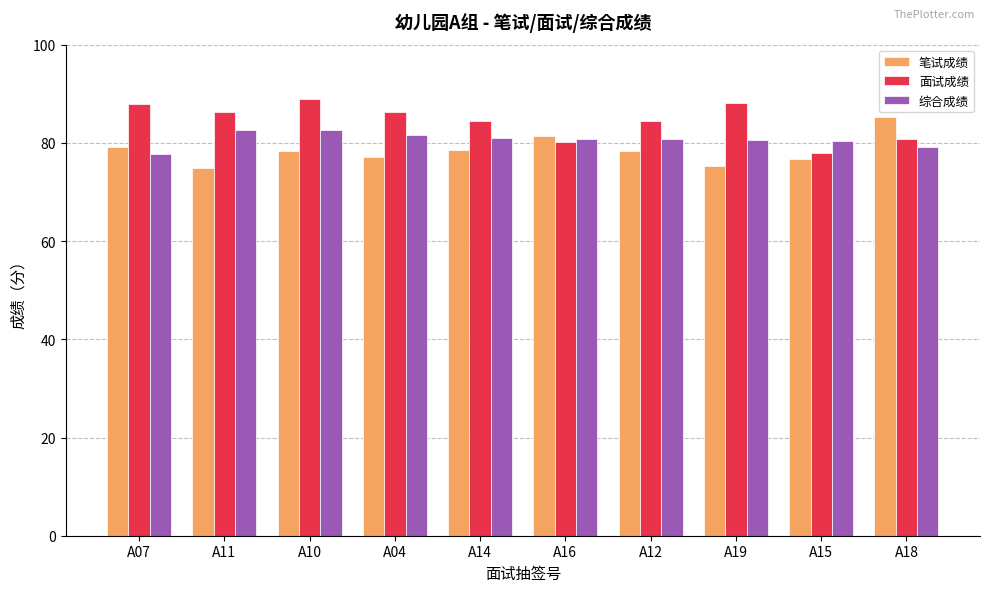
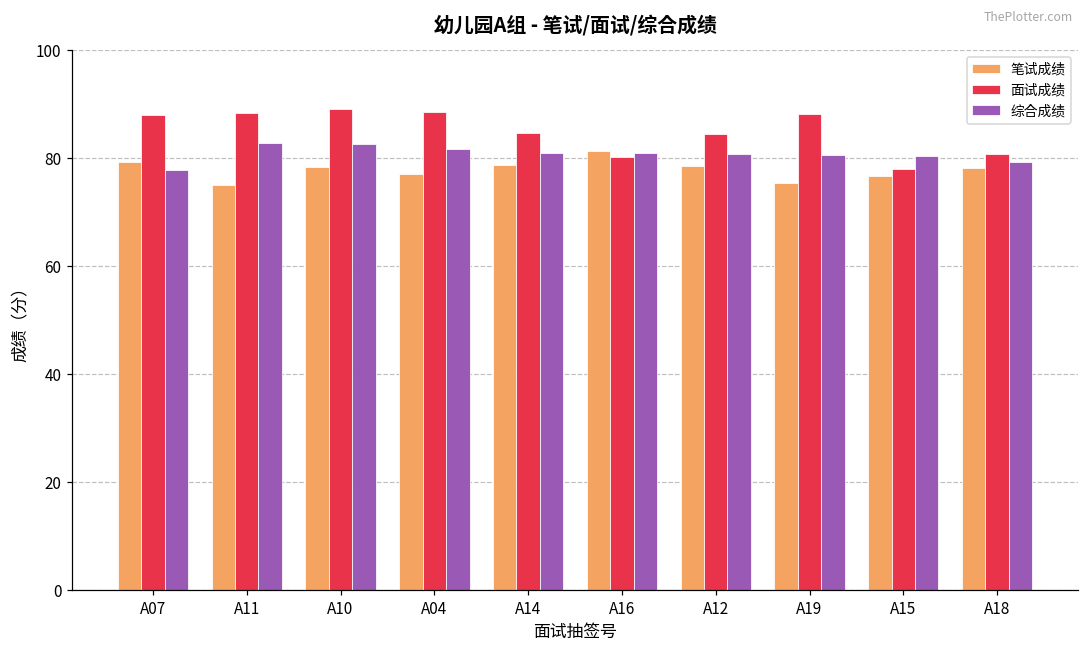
  {
    "笔试成绩": {
      "A07": 79,
      "A11": 75,
      "A10": 78,
      "A04": 77,
      "A14": 79,
      "A16": 81,
      "A12": 78,
      "A19": 75,
      "A15": 77,
-     "A18": 85
+     "A18": 78
    },
    "面试成绩": {
      "A07": 88,
-     "A11": 86,
+     "A11": 88,
      "A10": 89,
-     "A04": 86,
+     "A04": 89,
      "A14": 85,
      "A16": 80,
      "A12": 84,
      "A19": 88,
      "A15": 78,
      "A18": 81
    },
    "综合成绩": {
      "A07": 78,
      "A11": 83,
      "A10": 83,
      "A04": 82,
      "A14": 81,
      "A16": 81,
      "A12": 81,
      "A19": 80,
      "A15": 80,
      "A18": 79
    }
  }
